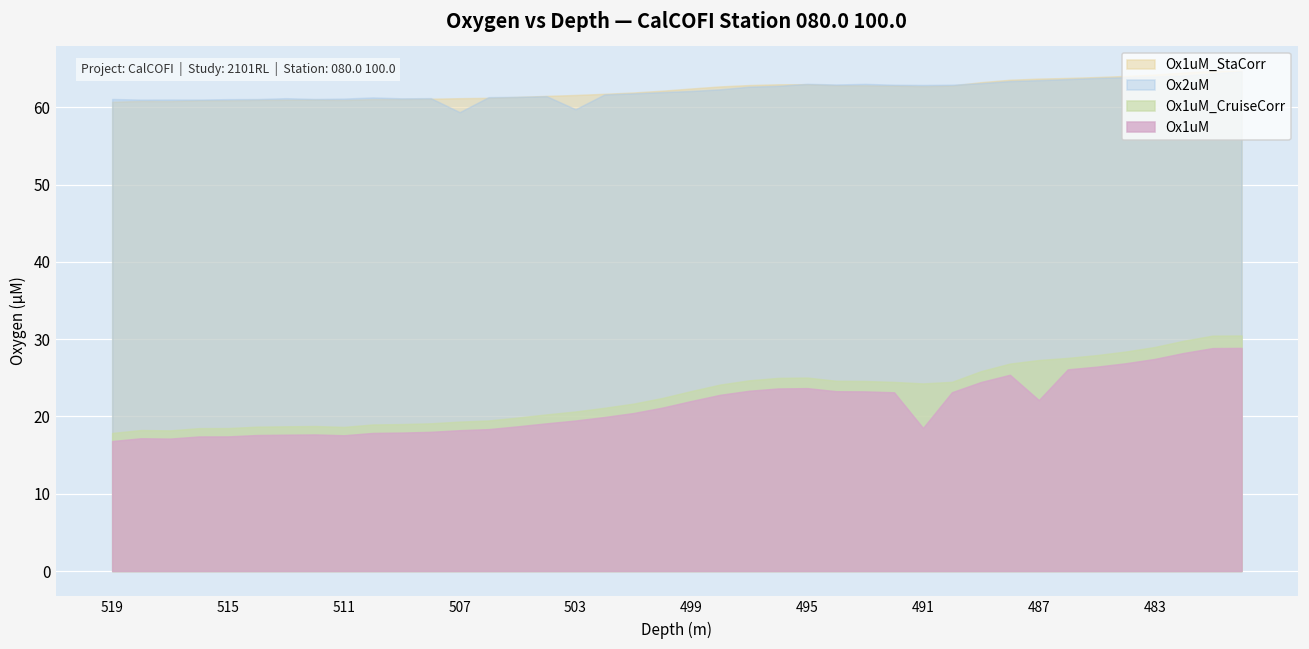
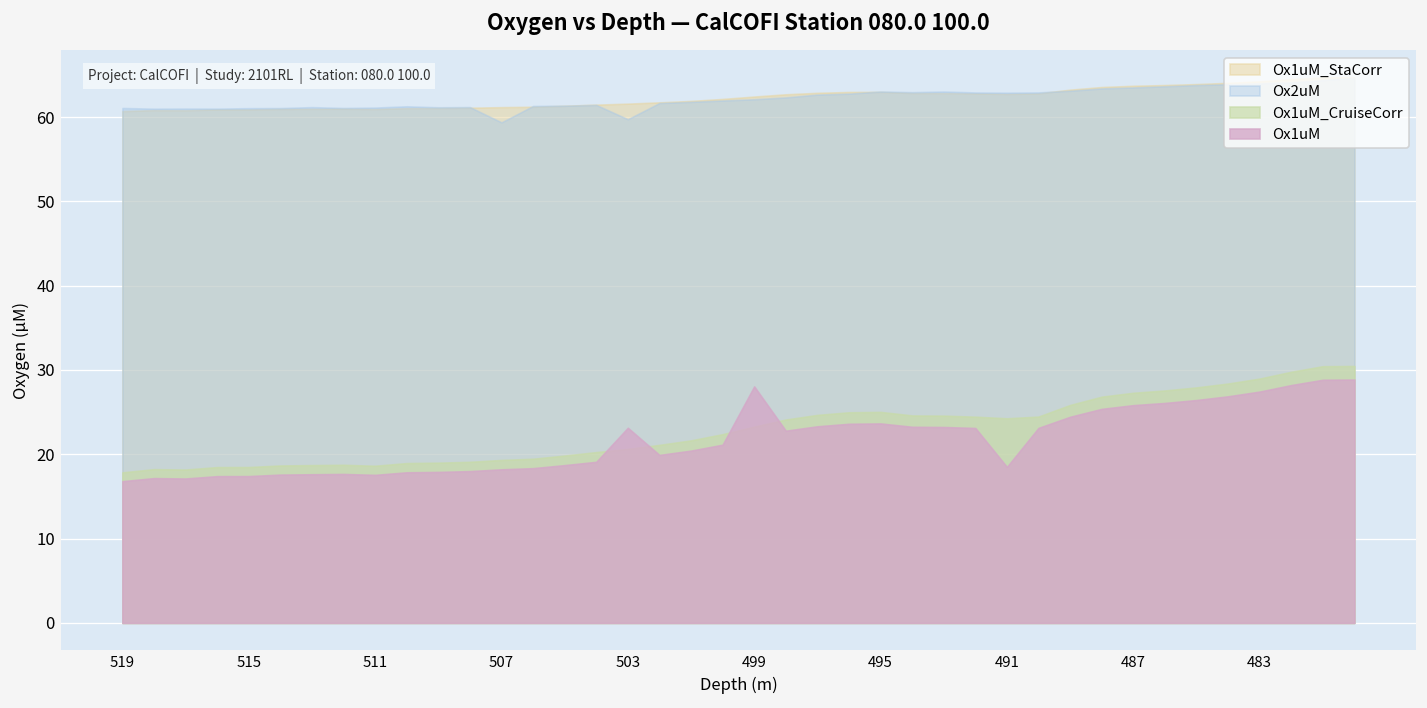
  {
    "Ox2uM": {
      "519": 61,
      "507": 59,
      "503": 60
    },
    "Ox1uM": {
      "519": 17,
      "515": 17,
      "511": 18,
      "507": 18,
-     "503": 19,
-     "499": 22,
+     "503": 23,
+     "499": 28,
      "495": 24,
      "491": 19,
-     "487": 22,
+     "487": 26,
      "483": 27
    }
  }
